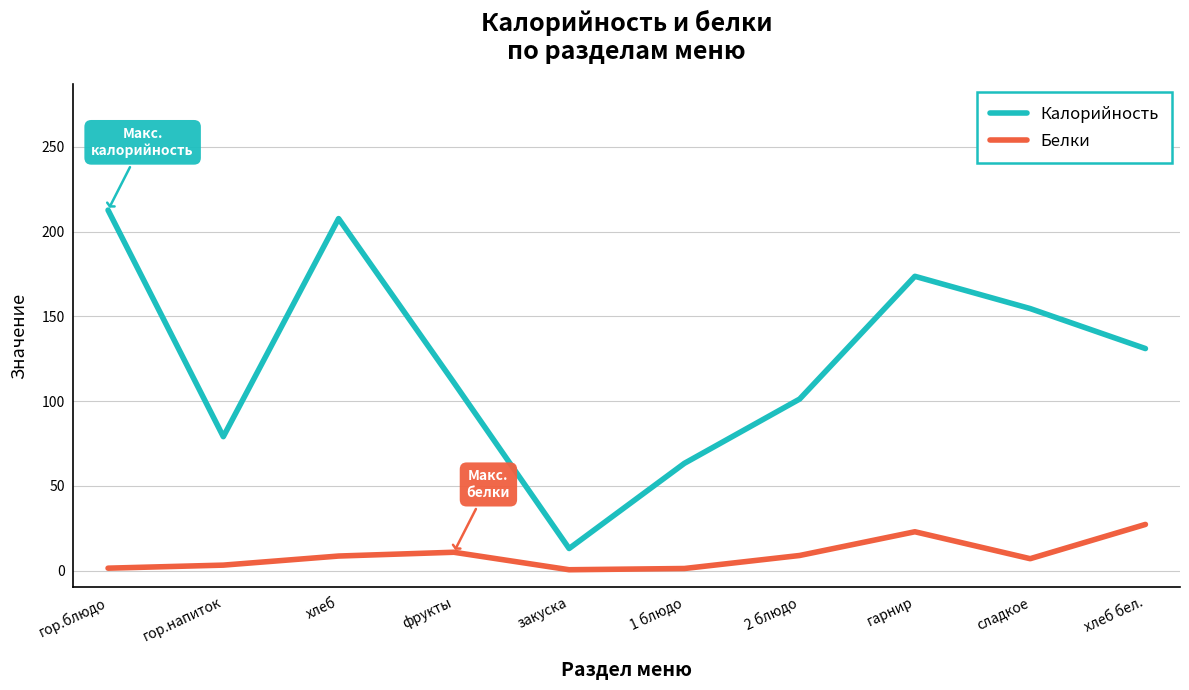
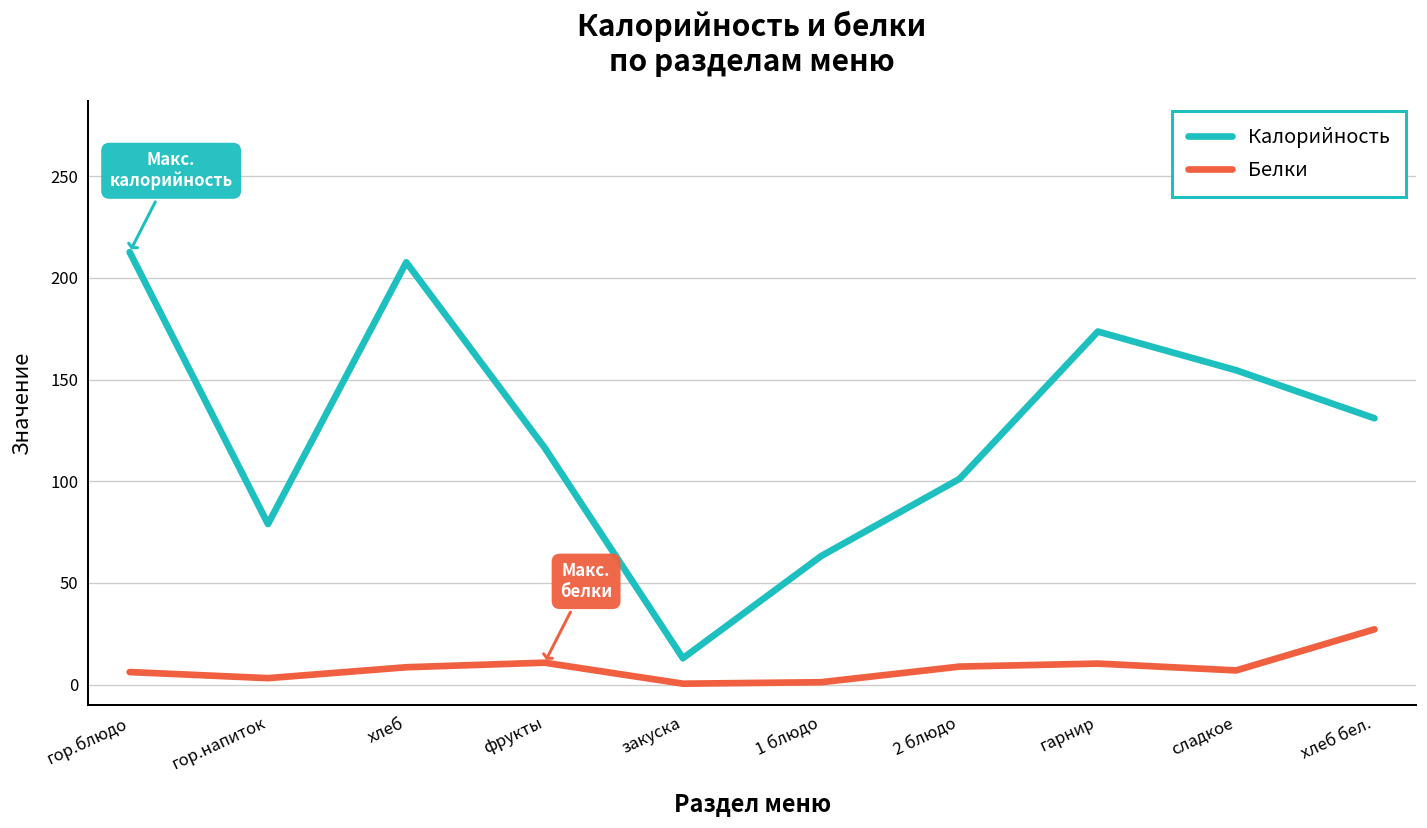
  {
    "Калорийность": {
      "гор.блюдо": 213,
      "гор.напиток": 79,
      "хлеб": 208,
-     "фрукты": 111,
+     "фрукты": 117,
      "закуска": 13,
      "1 блюдо": 63,
      "2 блюдо": 101,
      "гарнир": 174,
      "сладкое": 155,
      "хлеб бел.": 131
    },
    "Белки": {
-     "гор.блюдо": 1,
+     "гор.блюдо": 6,
      "гор.напиток": 3,
      "хлеб": 9,
      "фрукты": 11,
      "закуска": 0,
      "1 блюдо": 1,
      "2 блюдо": 9,
-     "гарнир": 23,
+     "гарнир": 10,
      "сладкое": 7,
      "хлеб бел.": 27
    }
  }
